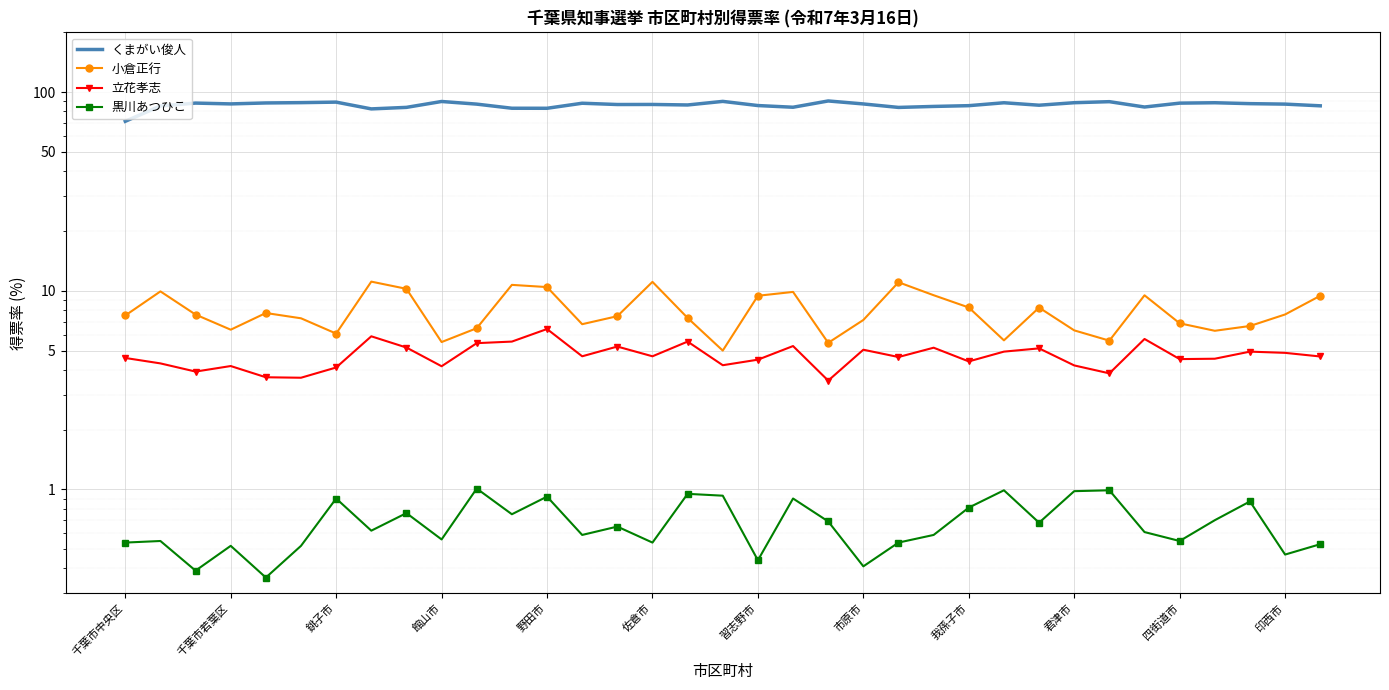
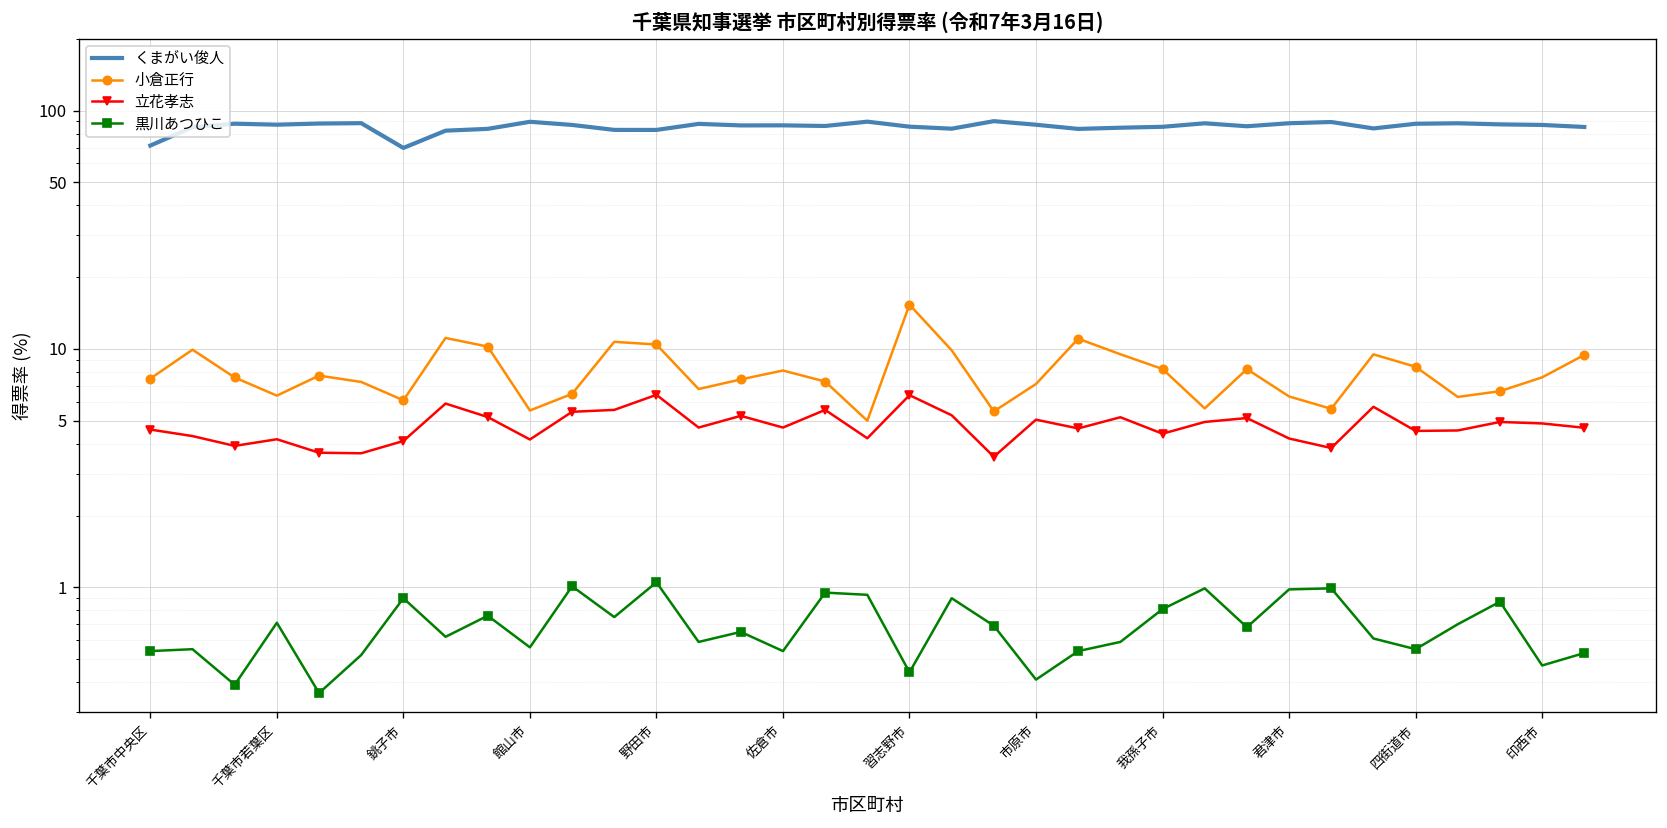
  {
    "くまがい俊人": {
      "千葉市中央区": 71,
      "千葉市若葉区": 90,
-     "銚子市": 90,
+     "銚子市": 70,
      "館山市": 90,
      "野田市": 83,
      "佐倉市": 90,
      "習志野市": 86,
      "市原市": 90,
      "我孫子市": 86,
      "君津市": 90,
      "四街道市": 90,
      "印西市": 90
    },
    "小倉正行": {
      "千葉市中央区": 7.5,
      "千葉市若葉区": 6.4,
      "銚子市": 6.1,
      "館山市": 5.5,
      "野田市": 10,
-     "佐倉市": 11,
-     "習志野市": 9,
+     "佐倉市": 8.1,
+     "習志野市": 15,
      "市原市": 7.1,
      "我孫子市": 8.2,
      "君津市": 6.3,
-     "四街道市": 6.9,
+     "四街道市": 8.4,
      "印西市": 7.6
    },
    "立花孝志": {
      "千葉市中央区": 4.6,
      "千葉市若葉区": 4.2,
      "銚子市": 4.1,
      "館山市": 4.2,
      "野田市": 6.4,
      "佐倉市": 4.7,
-     "習志野市": 4.5,
+     "習志野市": 6.4,
      "市原市": 5.1,
      "我孫子市": 4.4,
      "君津市": 4.2,
      "四街道市": 4.5,
      "印西市": 4.9
    },
    "黒川あつひこ": {
      "千葉市中央区": 0.54,
-     "千葉市若葉区": 0.52,
+     "千葉市若葉区": 0.71,
      "銚子市": 0.9,
      "館山市": 0.56,
-     "野田市": 0.9,
+     "野田市": 1.1,
      "佐倉市": 0.54,
      "習志野市": 0.44,
      "市原市": 0.41,
      "我孫子市": 0.81,
      "君津市": 1.0,
      "四街道市": 0.55,
      "印西市": 0.47
    }
  }
